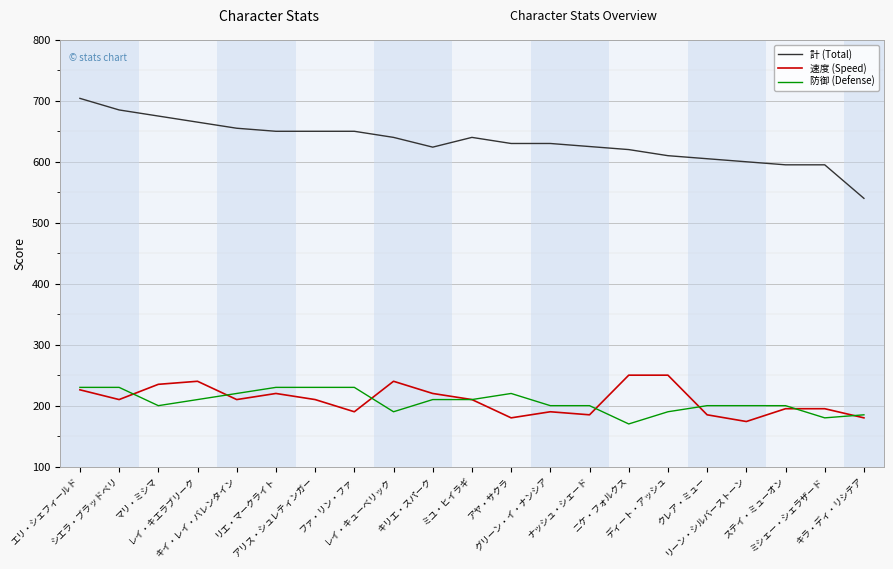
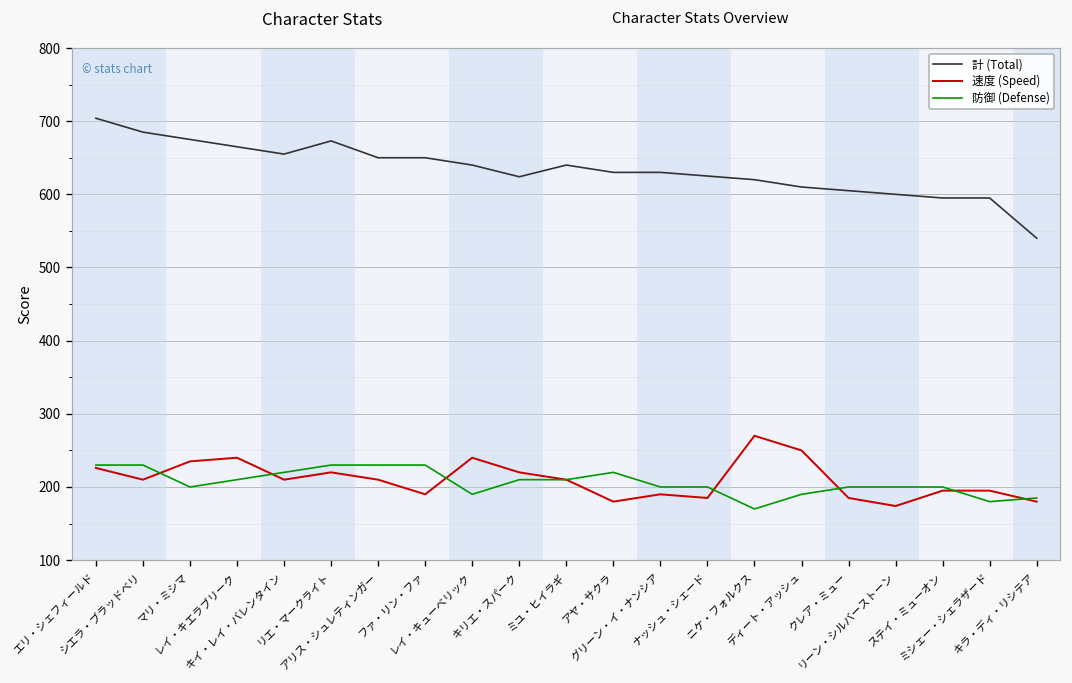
  {
    "計 (Total)": {
      "エリ・シェフィールド": 700,
      "シエラ・ブラッドベリ": 690,
      "マリ・ミシマ": 680,
      "レイ・キエラブリーク": 670,
      "キイ・レイ・バレンタイン": 660,
-     "リエ・マークライト": 650,
+     "リエ・マークライト": 670,
      "アリス・シュレティンガー": 650,
      "ファ・リン・ファ": 650,
      "レイ・キューベリック": 640,
      "キリエ・スパーク": 620,
      "ミユ・ヒイラギ": 640,
      "アヤ・サクラ": 630,
      "グリーン・イ・ナンシア": 630,
      "ナッシュ・シェード": 630,
      "ニケ・フォルクス": 620,
      "ディート・アッシュ": 610,
      "クレア・ミュー": 610,
      "リーン・シルバーストーン": 600,
      "ステイ・ミューオン": 600,
      "ミシェー・シェラザード": 600,
      "キラ・ディ・リシテア": 540
    },
    "速度 (Speed)": {
      "シエラ・ブラッドベリ": 210,
      "マリ・ミシマ": 240,
      "レイ・キエラブリーク": 240,
      "キイ・レイ・バレンタイン": 210,
      "リエ・マークライト": 220,
      "アリス・シュレティンガー": 210,
      "ファ・リン・ファ": 190,
      "レイ・キューベリック": 240,
      "キリエ・スパーク": 220,
      "アヤ・サクラ": 180,
      "グリーン・イ・ナンシア": 190,
      "ナッシュ・シェード": 190,
-     "ニケ・フォルクス": 250,
+     "ニケ・フォルクス": 270,
      "ディート・アッシュ": 250,
      "クレア・ミュー": 190,
      "リーン・シルバーストーン": 170,
      "ステイ・ミューオン": 200,
      "ミシェー・シェラザード": 200,
      "キラ・ディ・リシテア": 180
    },
    "防御 (Defense)": {
      "シエラ・ブラッドベリ": 230,
      "マリ・ミシマ": 200,
      "レイ・キエラブリーク": 210,
      "キイ・レイ・バレンタイン": 220,
      "リエ・マークライト": 230,
      "アリス・シュレティンガー": 230,
      "ファ・リン・ファ": 230,
      "レイ・キューベリック": 190,
      "キリエ・スパーク": 210,
      "アヤ・サクラ": 220,
      "グリーン・イ・ナンシア": 200,
      "ナッシュ・シェード": 200,
      "ニケ・フォルクス": 170,
      "ディート・アッシュ": 190,
      "クレア・ミュー": 200,
      "リーン・シルバーストーン": 200,
      "ステイ・ミューオン": 200,
      "ミシェー・シェラザード": 180,
      "キラ・ディ・リシテア": 190
    }
  }
